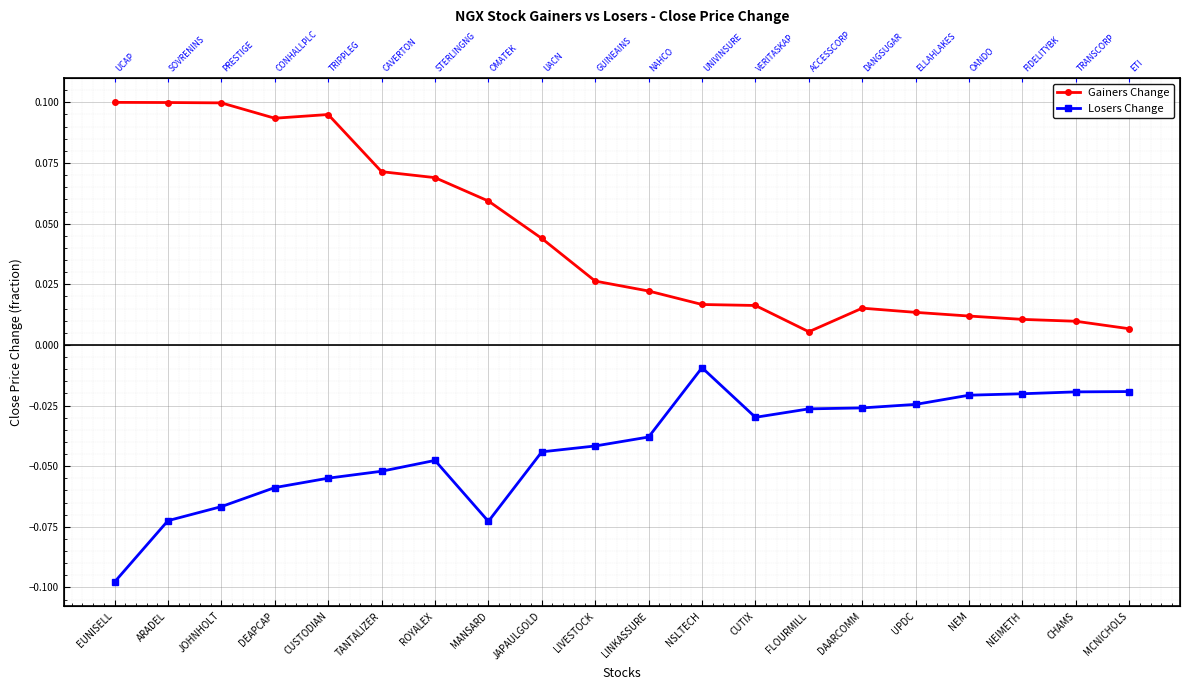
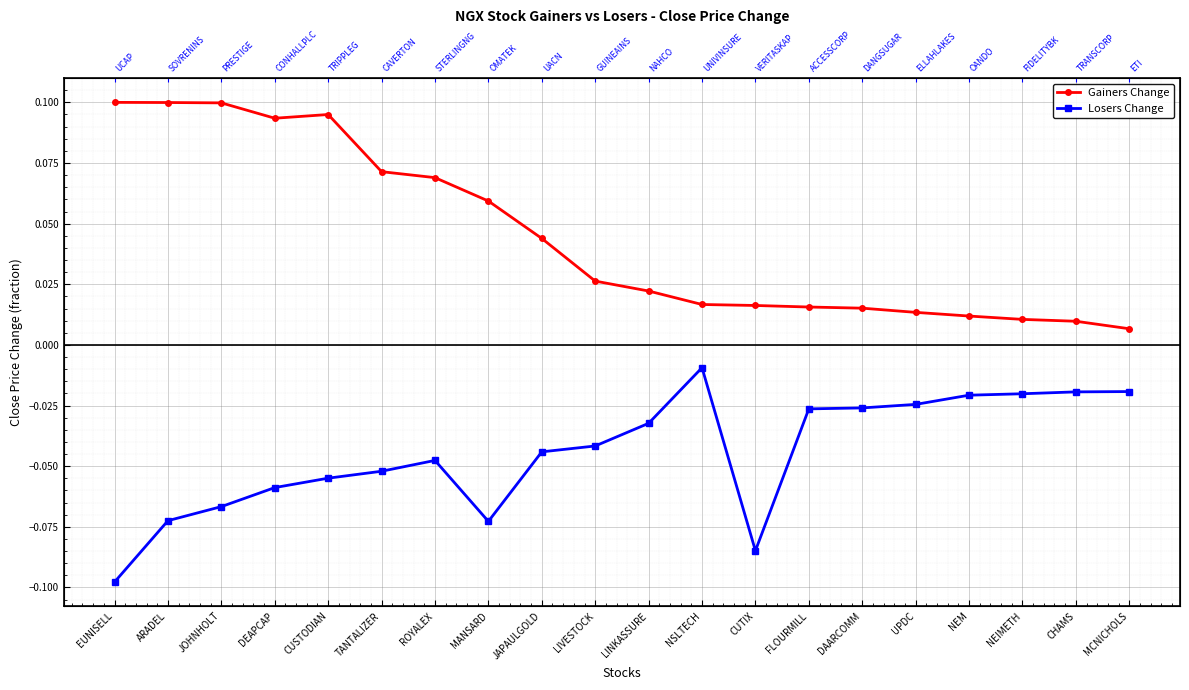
  {
    "Gainers Change": {
      "EUNISELL": 0.100,
      "ARADEL": 0.100,
      "JOHNHOLT": 0.100,
      "DEAPCAP": 0.093,
      "CUSTODIAN": 0.095,
      "TANTALIZER": 0.071,
      "ROYALEX": 0.069,
      "MANSARD": 0.059,
      "JAPAULGOLD": 0.044,
      "LIVESTOCK": 0.026,
      "LINKASSURE": 0.022,
      "NSLTECH": 0.017,
      "CUTIX": 0.016,
-     "FLOURMILL": 0.005,
+     "FLOURMILL": 0.016,
      "DAARCOMM": 0.015,
      "UPDC": 0.013,
      "NEM": 0.012,
      "NEIMETH": 0.011,
      "CHAMS": 0.010,
      "MCNICHOLS": 0.007
    },
    "Losers Change": {
      "EUNISELL": -0.098,
      "ARADEL": -0.072,
      "JOHNHOLT": -0.067,
      "DEAPCAP": -0.059,
      "CUSTODIAN": -0.055,
      "TANTALIZER": -0.052,
      "ROYALEX": -0.048,
      "MANSARD": -0.073,
      "JAPAULGOLD": -0.044,
      "LIVESTOCK": -0.042,
-     "LINKASSURE": -0.038,
+     "LINKASSURE": -0.032,
      "NSLTECH": -0.009,
-     "CUTIX": -0.030,
+     "CUTIX": -0.085,
      "FLOURMILL": -0.026,
      "DAARCOMM": -0.026,
      "UPDC": -0.025,
      "NEM": -0.021,
      "NEIMETH": -0.020,
      "CHAMS": -0.019,
      "MCNICHOLS": -0.019
    }
  }
